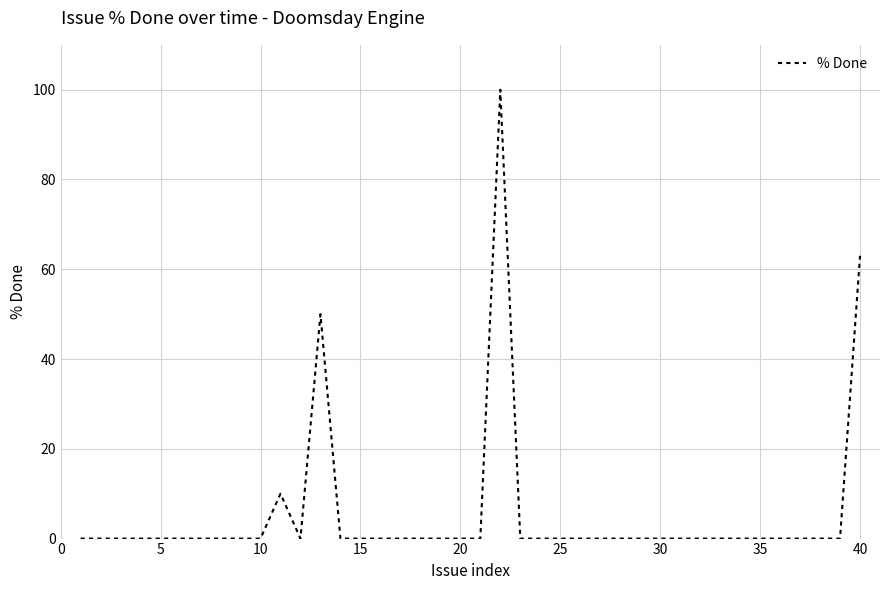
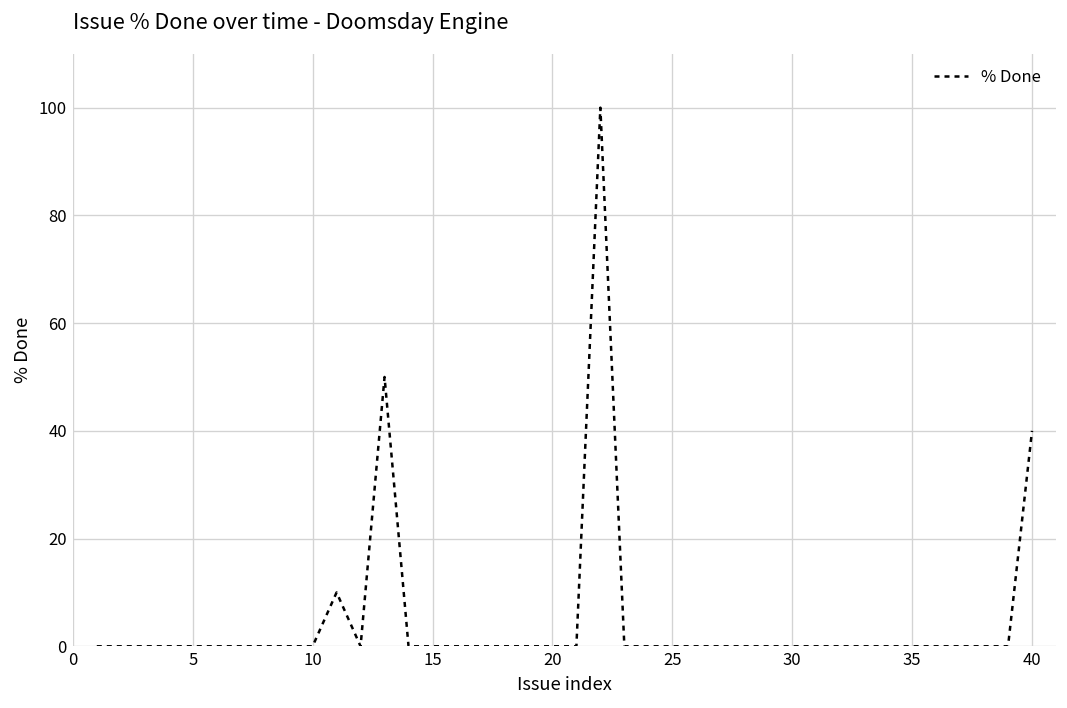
  {
    "5": 0,
    "10": 0,
    "15": 0,
    "20": 0,
    "25": 0,
    "30": 0,
    "35": 0,
-   "40": 63
+   "40": 40
  }
